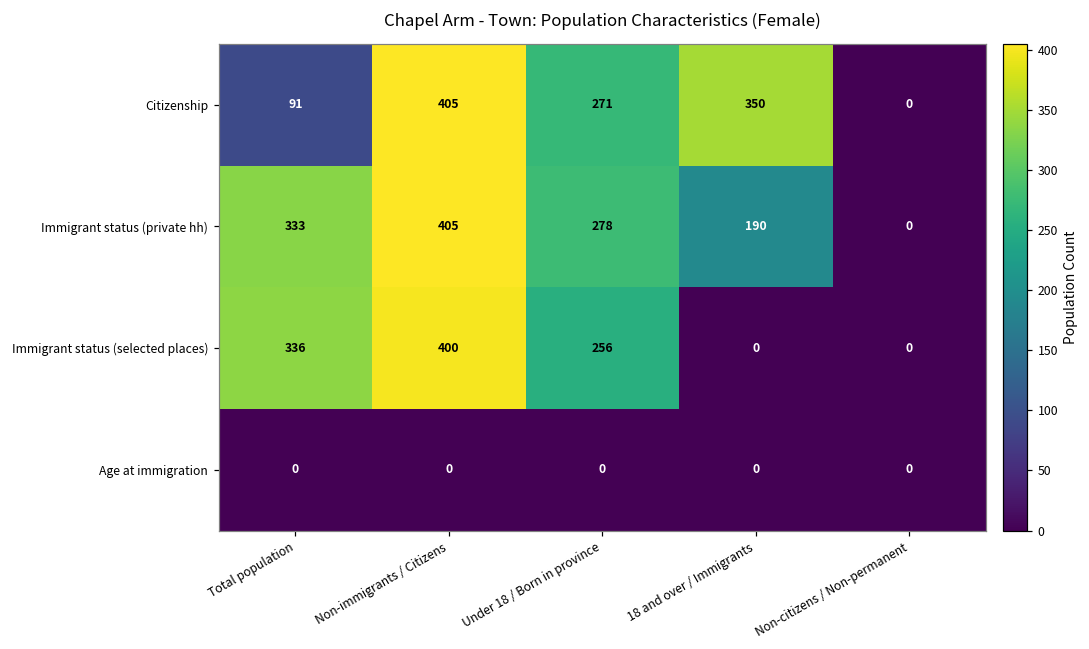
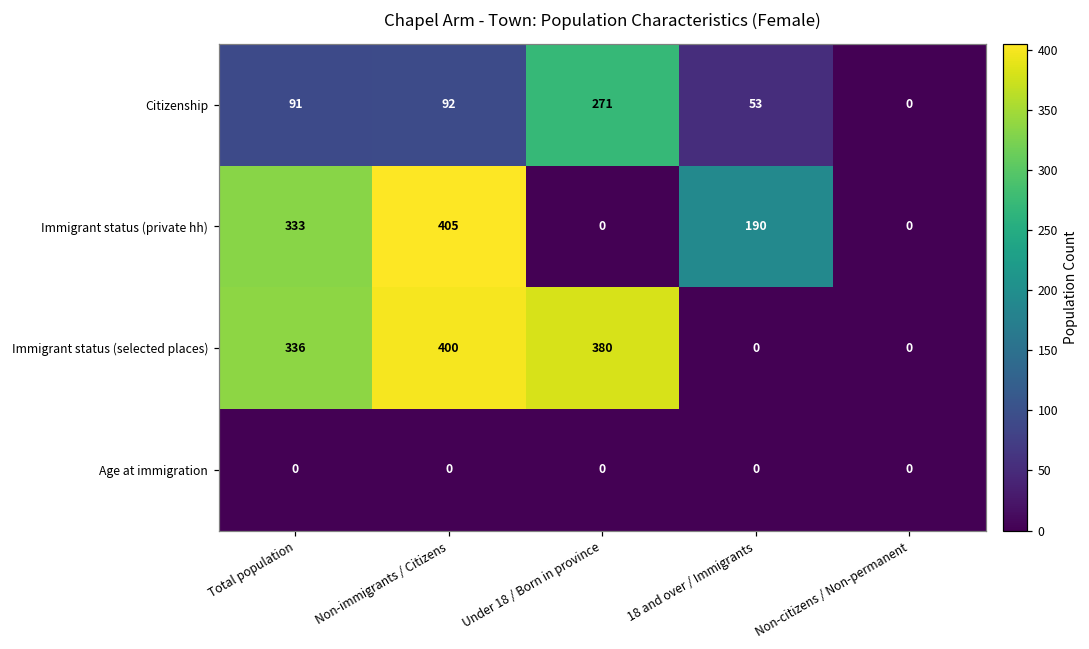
  {
    "Citizenship": {
      "Total population": 91,
-     "Non-immigrants / Citizens": 405,
+     "Non-immigrants / Citizens": 92,
      "Under 18 / Born in province": 271,
-     "18 and over / Immigrants": 350,
+     "18 and over / Immigrants": 53,
      "Non-citizens / Non-permanent": 0
    },
    "Immigrant status (private hh)": {
      "Total population": 333,
      "Non-immigrants / Citizens": 405,
-     "Under 18 / Born in province": 278,
+     "Under 18 / Born in province": 0,
      "18 and over / Immigrants": 190,
      "Non-citizens / Non-permanent": 0
    },
    "Immigrant status (selected places)": {
      "Total population": 336,
      "Non-immigrants / Citizens": 400,
-     "Under 18 / Born in province": 256,
+     "Under 18 / Born in province": 380,
      "18 and over / Immigrants": 0,
      "Non-citizens / Non-permanent": 0
    },
    "Age at immigration": {
      "Total population": 0,
      "Non-immigrants / Citizens": 0,
      "Under 18 / Born in province": 0,
      "18 and over / Immigrants": 0,
      "Non-citizens / Non-permanent": 0
    }
  }
